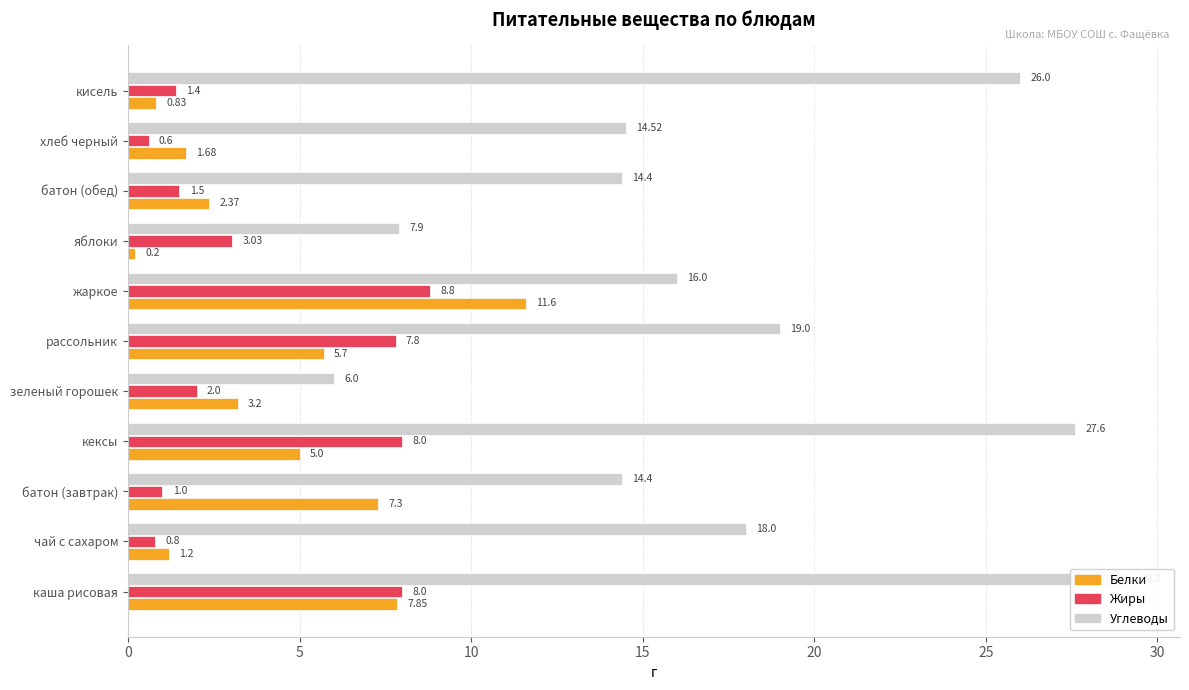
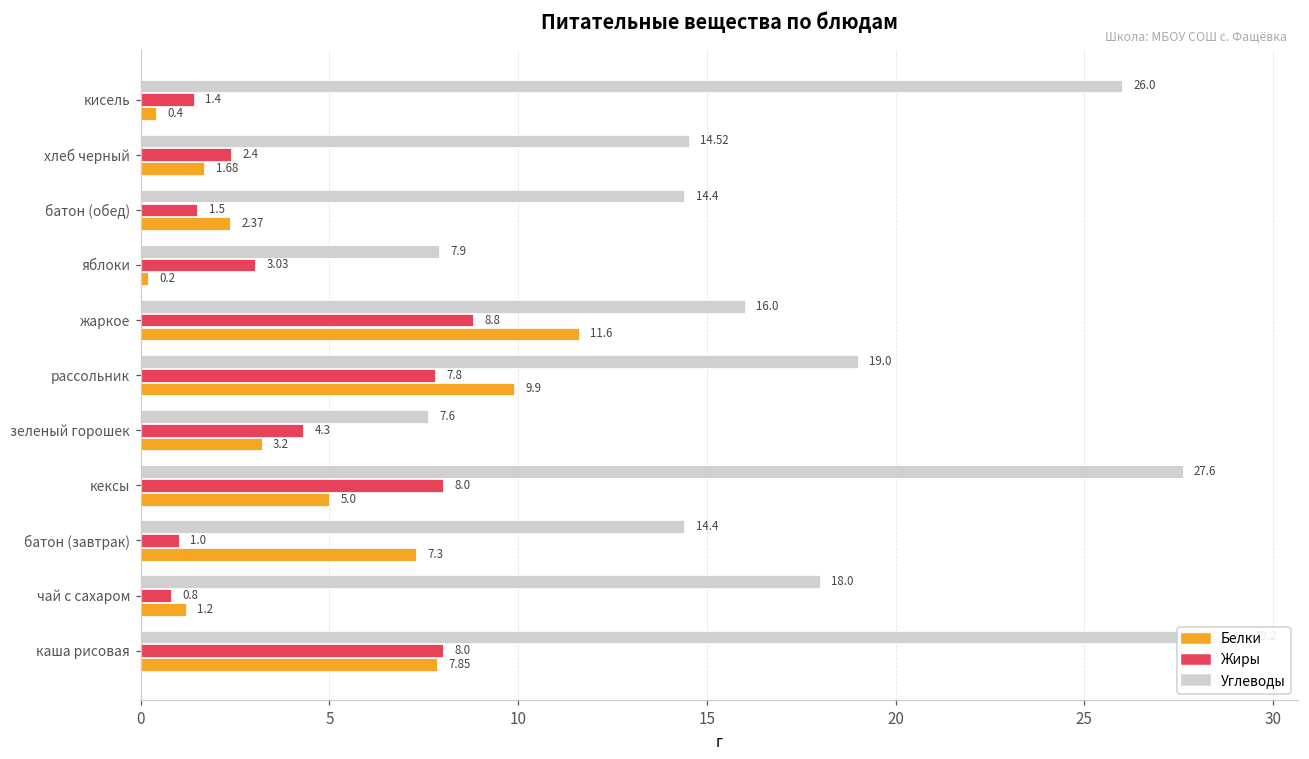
  {
    "Белки": {
-     "кисель": 0.83,
+     "кисель": 0.4,
      "хлеб черный": 1.68,
      "батон (обед)": 2.37,
      "яблоки": 0.2,
      "жаркое": 11.6,
-     "рассольник": 5.7,
+     "рассольник": 9.9,
      "зеленый горошек": 3.2,
      "кексы": 5.0,
      "батон (завтрак)": 7.3,
      "чай с сахаром": 1.2,
      "каша рисовая": 7.85
    },
    "Жиры": {
      "кисель": 1.4,
-     "хлеб черный": 0.6,
+     "хлеб черный": 2.4,
      "батон (обед)": 1.5,
      "яблоки": 3.03,
      "жаркое": 8.8,
      "рассольник": 7.8,
-     "зеленый горошек": 2.0,
+     "зеленый горошек": 4.3,
      "кексы": 8.0,
      "батон (завтрак)": 1.0,
      "чай с сахаром": 0.8,
      "каша рисовая": 8.0
    },
    "Углеводы": {
      "кисель": 26.0,
      "хлеб черный": 14.52,
      "батон (обед)": 14.4,
      "яблоки": 7.9,
      "жаркое": 16.0,
      "рассольник": 19.0,
-     "зеленый горошек": 6.0,
+     "зеленый горошек": 7.6,
      "кексы": 27.6,
      "батон (завтрак)": 14.4,
      "чай с сахаром": 18.0
    }
  }
